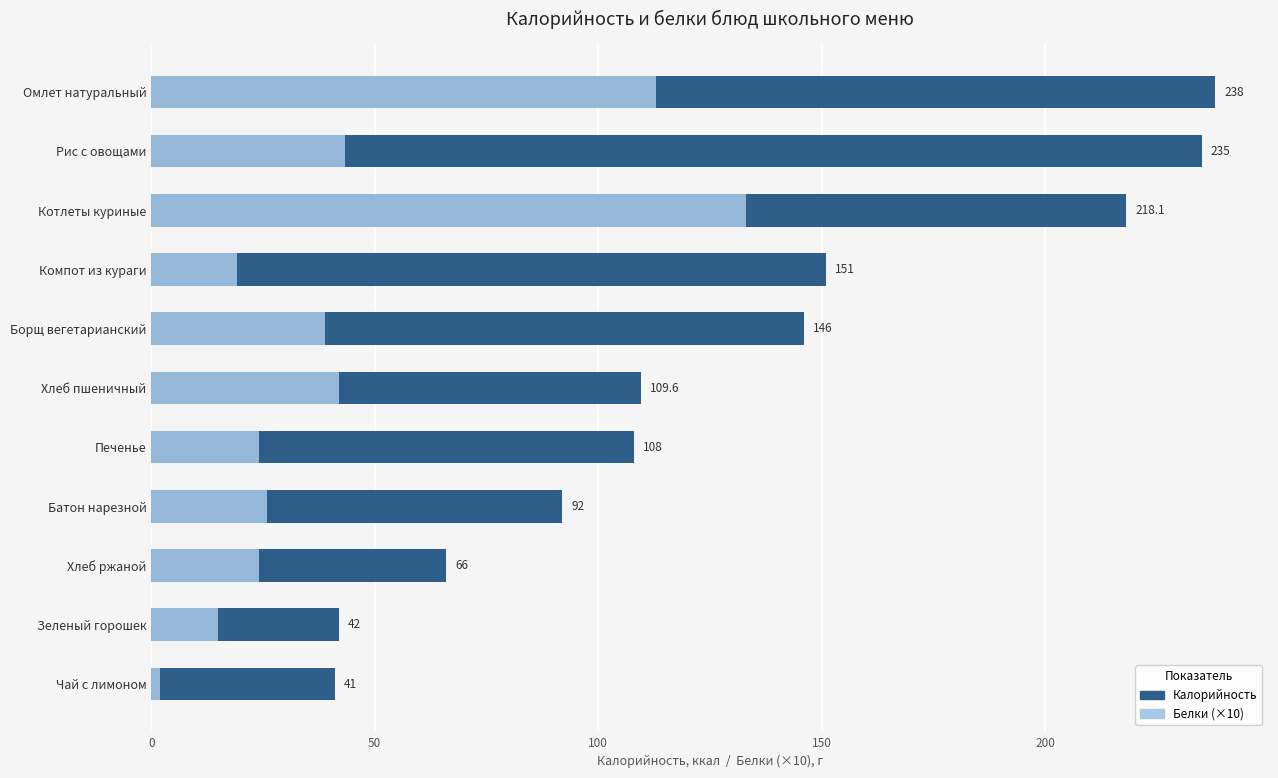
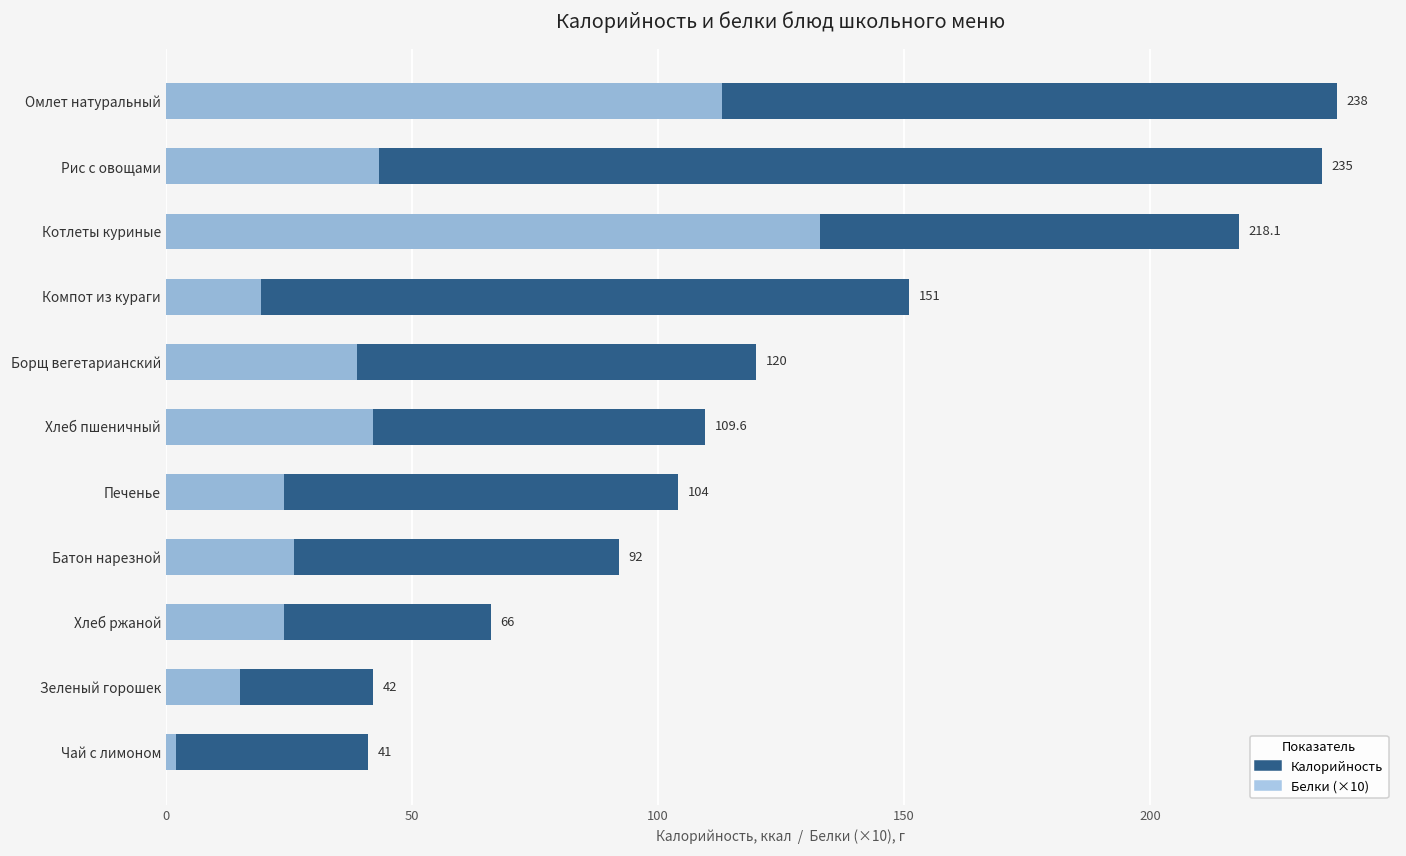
  {
    "Калорийность": {
      "Омлет натуральный": 238,
      "Рис с овощами": 235,
      "Котлеты куриные": 218.1,
      "Компот из кураги": 151,
-     "Борщ вегетарианский": 146,
+     "Борщ вегетарианский": 120,
      "Хлеб пшеничный": 109.6,
-     "Печенье": 108,
+     "Печенье": 104,
      "Батон нарезной": 92,
      "Хлеб ржаной": 66,
      "Зеленый горошек": 42,
      "Чай с лимоном": 41
    }
  }
